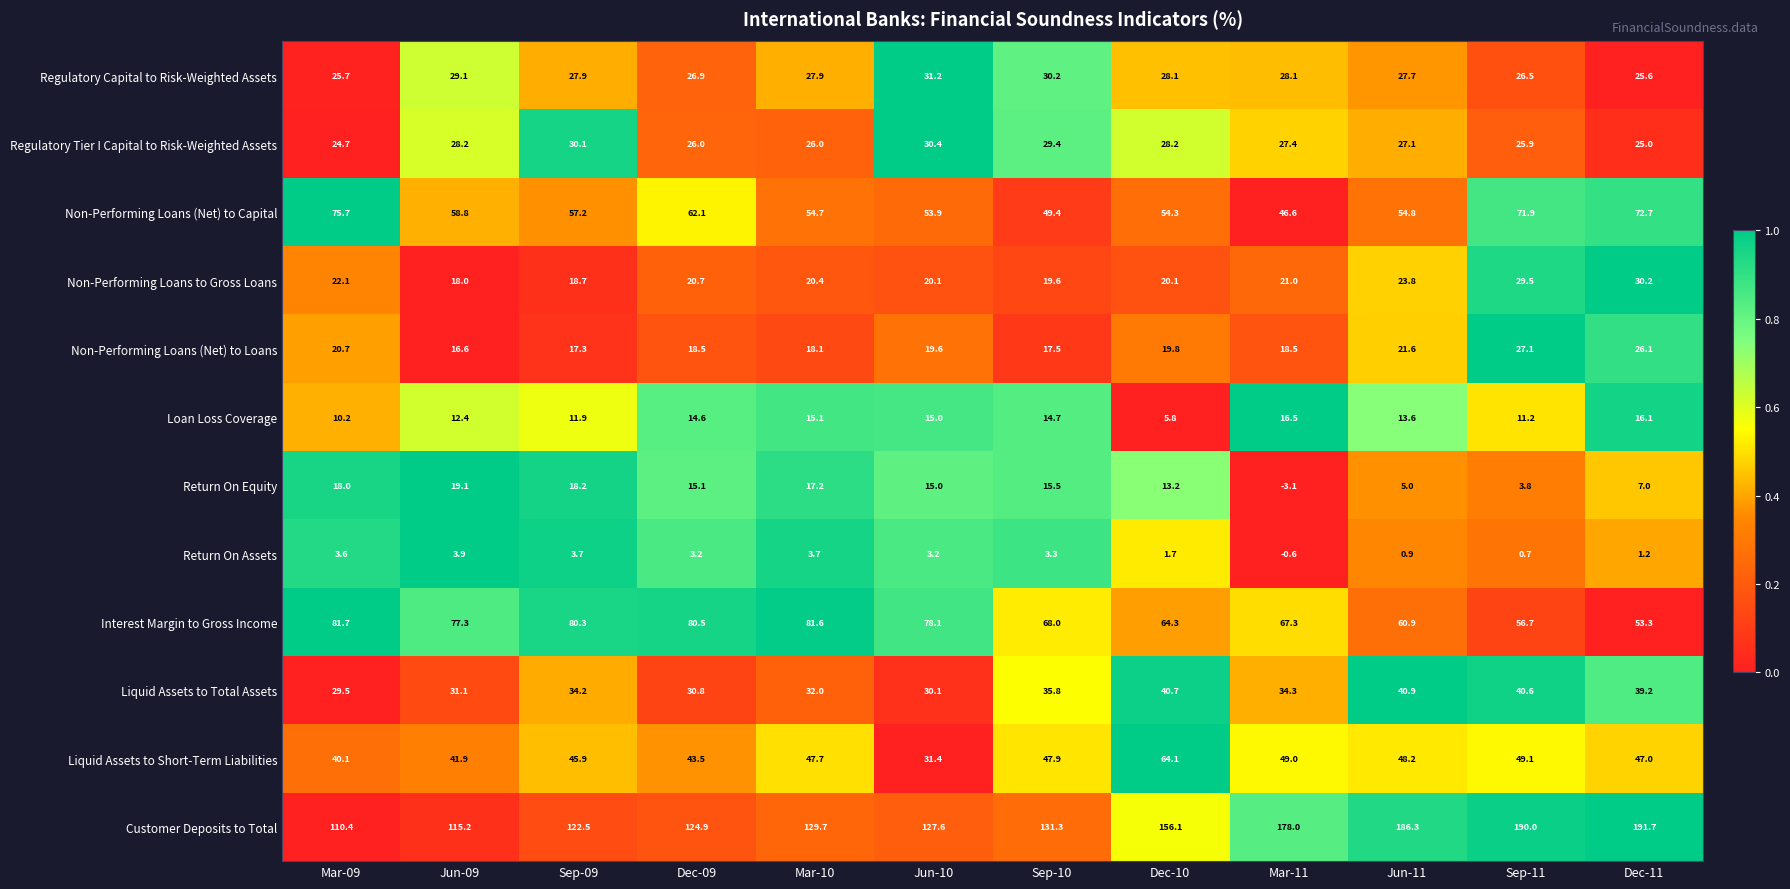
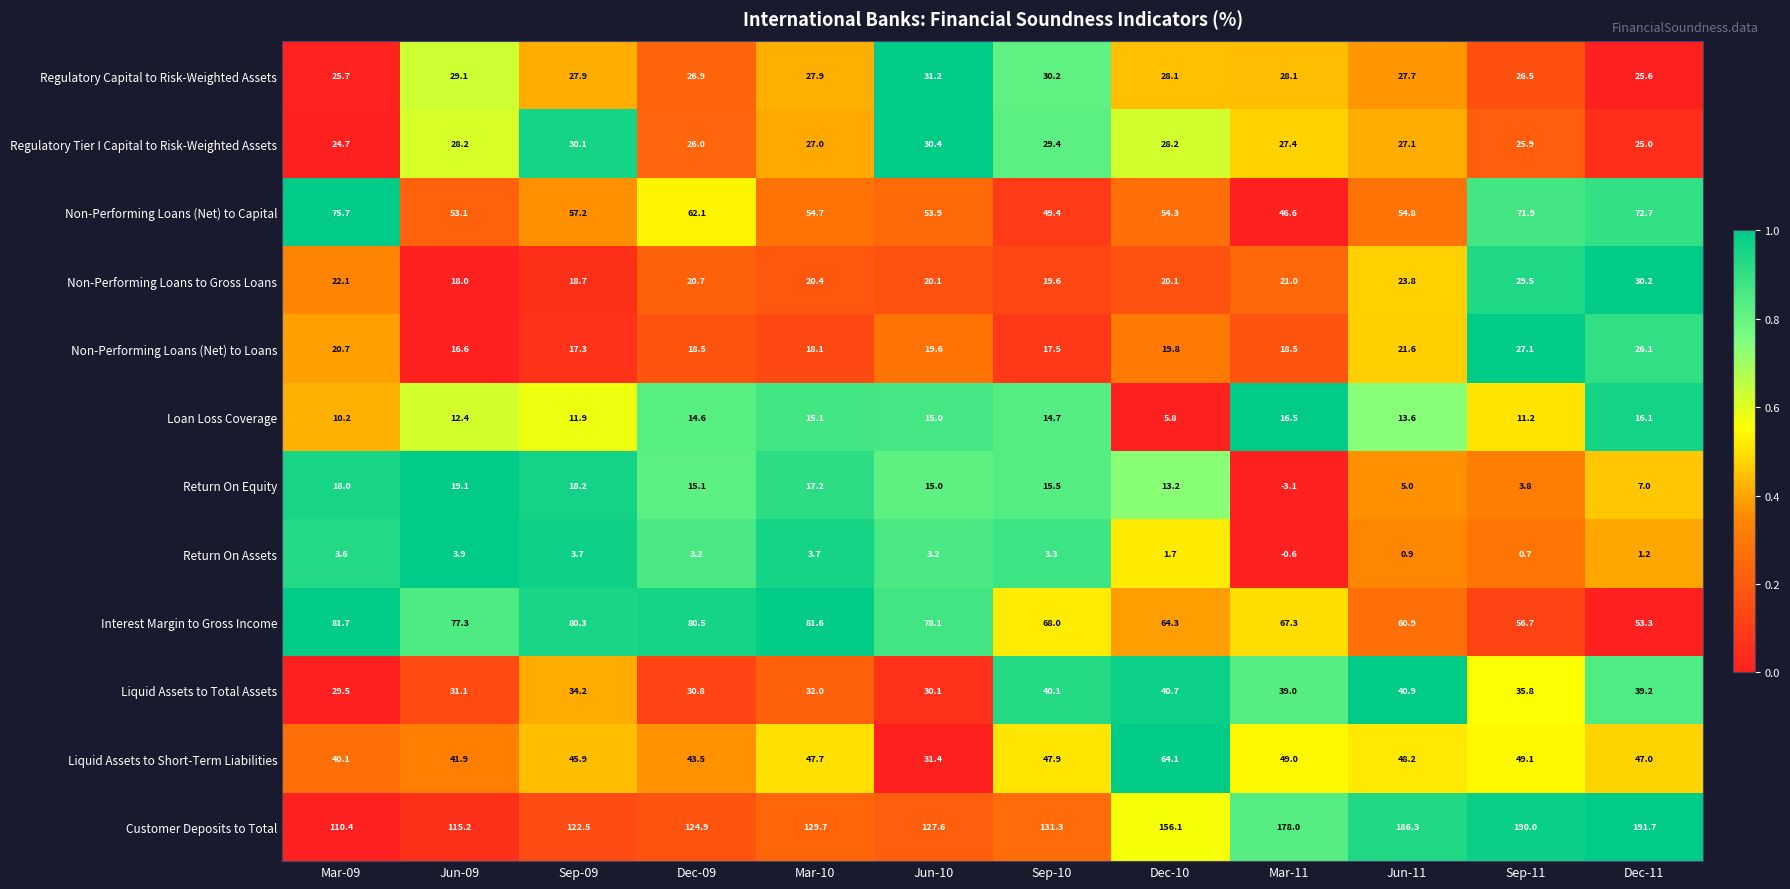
  {
    "Regulatory Capital to Risk-Weighted Assets": {
      "Mar-09": 25.7,
      "Jun-09": 29.1,
      "Sep-09": 27.9,
      "Dec-09": 26.9,
      "Mar-10": 27.9,
      "Jun-10": 31.2,
      "Sep-10": 30.2,
      "Dec-10": 28.1,
      "Mar-11": 28.1,
      "Jun-11": 27.7,
      "Sep-11": 26.5,
      "Dec-11": 25.6
    },
    "Regulatory Tier I Capital to Risk-Weighted Assets": {
      "Mar-09": 24.7,
      "Jun-09": 28.2,
      "Sep-09": 30.1,
      "Dec-09": 26.0,
-     "Mar-10": 26.0,
+     "Mar-10": 27.0,
      "Jun-10": 30.4,
      "Sep-10": 29.4,
      "Dec-10": 28.2,
      "Mar-11": 27.4,
      "Jun-11": 27.1,
      "Sep-11": 25.9,
      "Dec-11": 25.0
    },
    "Non-Performing Loans (Net) to Capital": {
      "Mar-09": 75.7,
-     "Jun-09": 58.8,
+     "Jun-09": 53.1,
      "Sep-09": 57.2,
      "Dec-09": 62.1,
      "Mar-10": 54.7,
      "Jun-10": 53.9,
      "Sep-10": 49.4,
      "Dec-10": 54.3,
      "Mar-11": 46.6,
      "Jun-11": 54.8,
      "Sep-11": 71.9,
      "Dec-11": 72.7
    },
    "Non-Performing Loans to Gross Loans": {
      "Mar-09": 22.1,
      "Jun-09": 18.0,
      "Sep-09": 18.7,
      "Dec-09": 20.7,
      "Mar-10": 20.4,
      "Jun-10": 20.1,
      "Sep-10": 19.6,
      "Dec-10": 20.1,
      "Mar-11": 21.0,
      "Jun-11": 23.8,
      "Sep-11": 29.5,
      "Dec-11": 30.2
    },
    "Non-Performing Loans (Net) to Loans": {
      "Mar-09": 20.7,
      "Jun-09": 16.6,
      "Sep-09": 17.3,
      "Dec-09": 18.5,
      "Mar-10": 18.1,
      "Jun-10": 19.6,
      "Sep-10": 17.5,
      "Dec-10": 19.8,
      "Mar-11": 18.5,
      "Jun-11": 21.6,
      "Sep-11": 27.1,
      "Dec-11": 26.1
    },
    "Loan Loss Coverage": {
      "Mar-09": 10.2,
      "Jun-09": 12.4,
      "Sep-09": 11.9,
      "Dec-09": 14.6,
      "Mar-10": 15.1,
      "Jun-10": 15.0,
      "Sep-10": 14.7,
      "Dec-10": 5.8,
      "Mar-11": 16.5,
      "Jun-11": 13.6,
      "Sep-11": 11.2,
      "Dec-11": 16.1
    },
    "Return On Equity": {
      "Mar-09": 18.0,
      "Jun-09": 19.1,
      "Sep-09": 18.2,
      "Dec-09": 15.1,
      "Mar-10": 17.2,
      "Jun-10": 15.0,
      "Sep-10": 15.5,
      "Dec-10": 13.2,
      "Mar-11": -3.1,
      "Jun-11": 5.0,
      "Sep-11": 3.8,
      "Dec-11": 7.0
    },
    "Return On Assets": {
      "Mar-09": 3.6,
      "Jun-09": 3.9,
      "Sep-09": 3.7,
      "Dec-09": 3.2,
      "Mar-10": 3.7,
      "Jun-10": 3.2,
      "Sep-10": 3.3,
      "Dec-10": 1.7,
      "Mar-11": -0.6,
      "Jun-11": 0.9,
      "Sep-11": 0.7,
      "Dec-11": 1.2
    },
    "Interest Margin to Gross Income": {
      "Mar-09": 81.7,
      "Jun-09": 77.3,
      "Sep-09": 80.3,
      "Dec-09": 80.5,
      "Mar-10": 81.6,
      "Jun-10": 78.1,
      "Sep-10": 68.0,
      "Dec-10": 64.3,
      "Mar-11": 67.3,
      "Jun-11": 60.9,
      "Sep-11": 56.7,
      "Dec-11": 53.3
    },
    "Liquid Assets to Total Assets": {
      "Mar-09": 29.5,
      "Jun-09": 31.1,
      "Sep-09": 34.2,
      "Dec-09": 30.8,
      "Mar-10": 32.0,
      "Jun-10": 30.1,
-     "Sep-10": 35.8,
+     "Sep-10": 40.1,
      "Dec-10": 40.7,
-     "Mar-11": 34.3,
+     "Mar-11": 39.0,
      "Jun-11": 40.9,
-     "Sep-11": 40.6,
+     "Sep-11": 35.8,
      "Dec-11": 39.2
    },
    "Liquid Assets to Short-Term Liabilities": {
      "Mar-09": 40.1,
      "Jun-09": 41.9,
      "Sep-09": 45.9,
      "Dec-09": 43.5,
      "Mar-10": 47.7,
      "Jun-10": 31.4,
      "Sep-10": 47.9,
      "Dec-10": 64.1,
      "Mar-11": 49.0,
      "Jun-11": 48.2,
      "Sep-11": 49.1,
      "Dec-11": 47.0
    },
    "Customer Deposits to Total": {
      "Mar-09": 110.4,
      "Jun-09": 115.2,
      "Sep-09": 122.5,
      "Dec-09": 124.9,
      "Mar-10": 129.7,
      "Jun-10": 127.6,
      "Sep-10": 131.3,
      "Dec-10": 156.1,
      "Mar-11": 178.0,
      "Jun-11": 186.3,
      "Sep-11": 190.0,
      "Dec-11": 191.7
    }
  }
